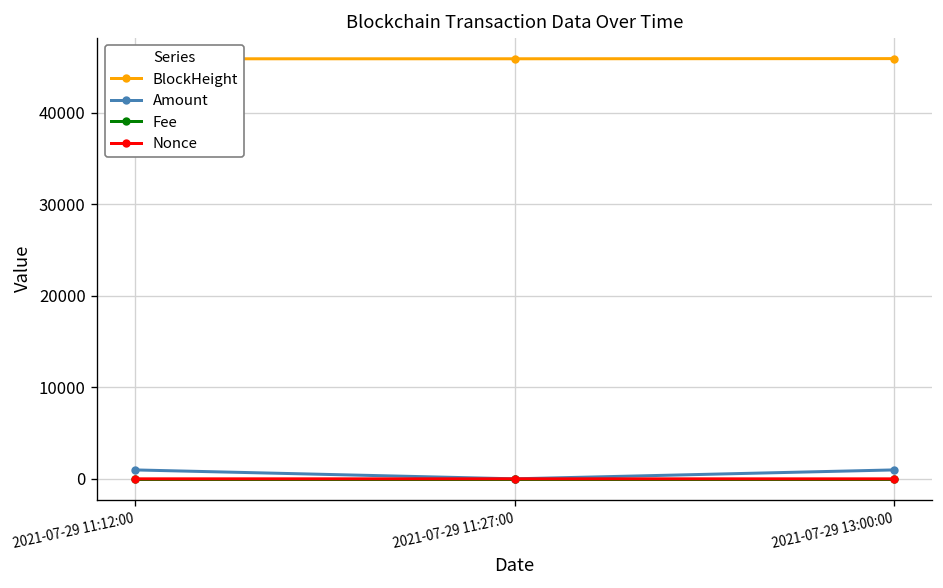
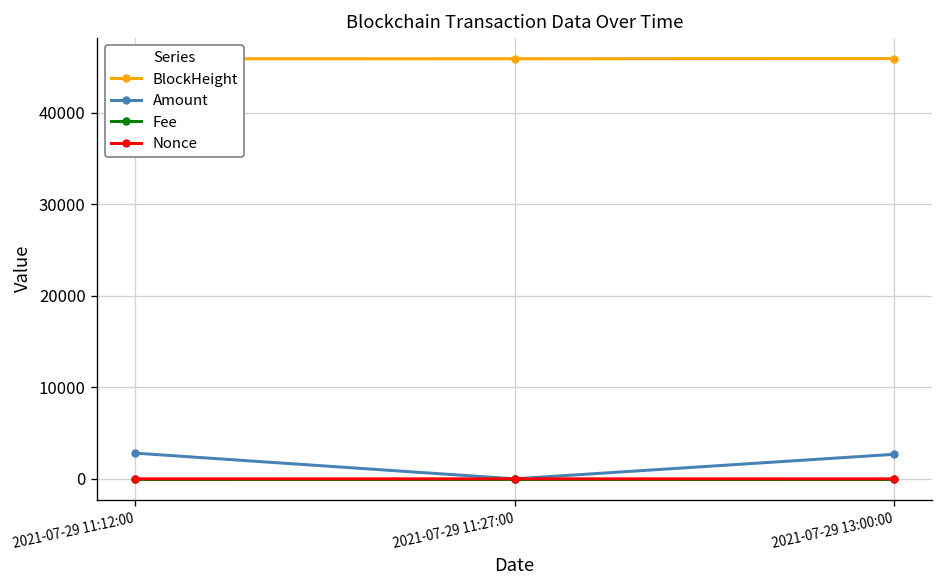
  {
    "BlockHeight": {
      "2021-07-29 11:27:00": 46000,
      "2021-07-29 13:00:00": 46000
    },
    "Amount": {
-     "2021-07-29 11:12:00": 1000,
-     "2021-07-29 13:00:00": 1000
+     "2021-07-29 11:12:00": 3000,
+     "2021-07-29 13:00:00": 3000
    },
    "Nonce": {
      "2021-07-29 11:12:00": 0,
      "2021-07-29 13:00:00": 0
    }
  }
